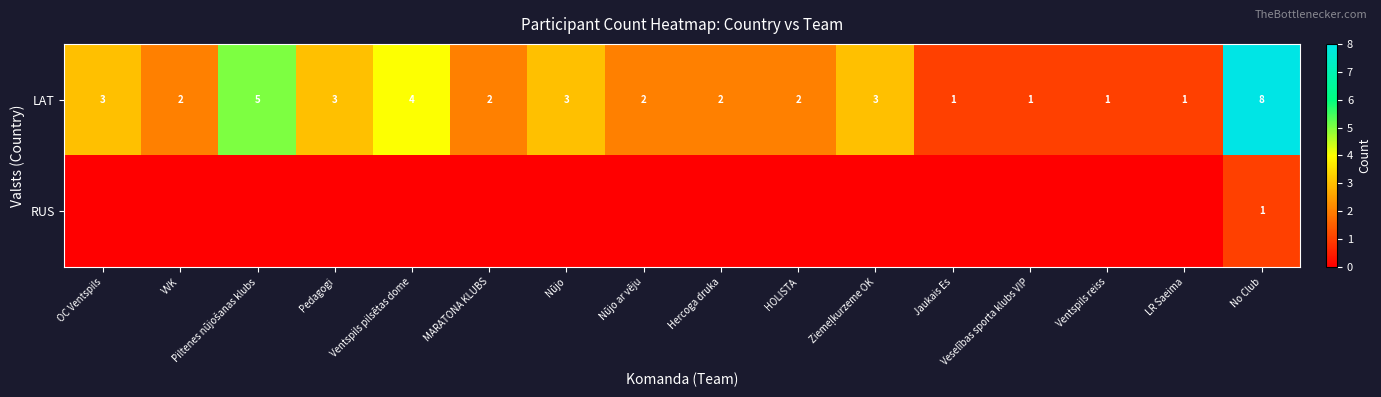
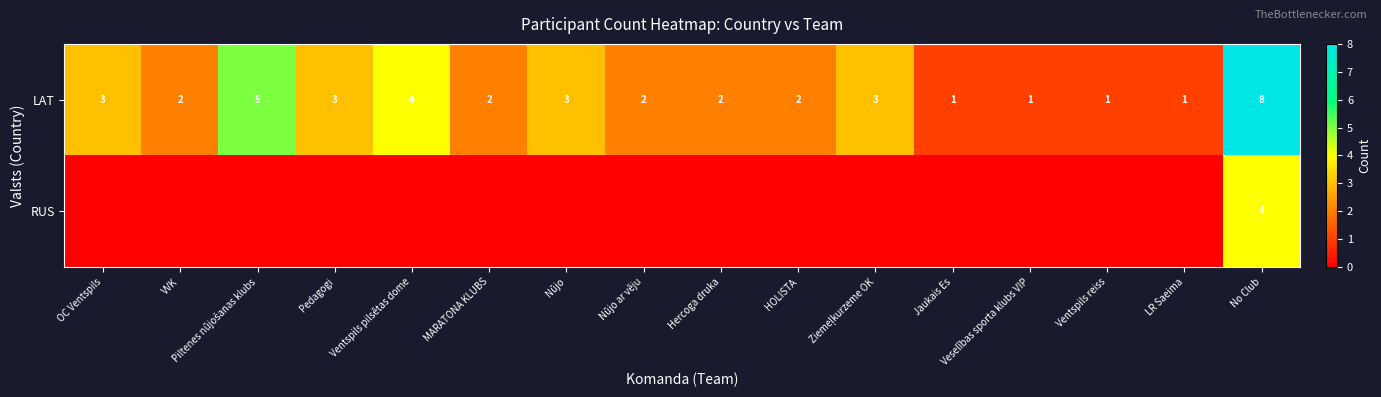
  {
    "LAT": {
      "OC Ventspils": 3,
      "VVK": 2,
      "Piltenes nūjošanas klubs": 5,
      "Pedagogi": 3,
      "Ventspils pilsētas dome": 4,
      "MARATONA KLUBS": 2,
      "Nūjo": 3,
      "Nūjo ar vēju": 2,
      "Hercoga druka": 2,
      "HOLISTA": 2,
      "Ziemeļkurzeme OK": 3,
      "Jaukais Es": 1,
      "Veselības sporta klubs VIP": 1,
      "Ventspils reiss": 1,
      "LR Saeima": 1,
      "No Club": 8
    },
    "RUS": {
-     "No Club": 1
+     "No Club": 4
    }
  }
